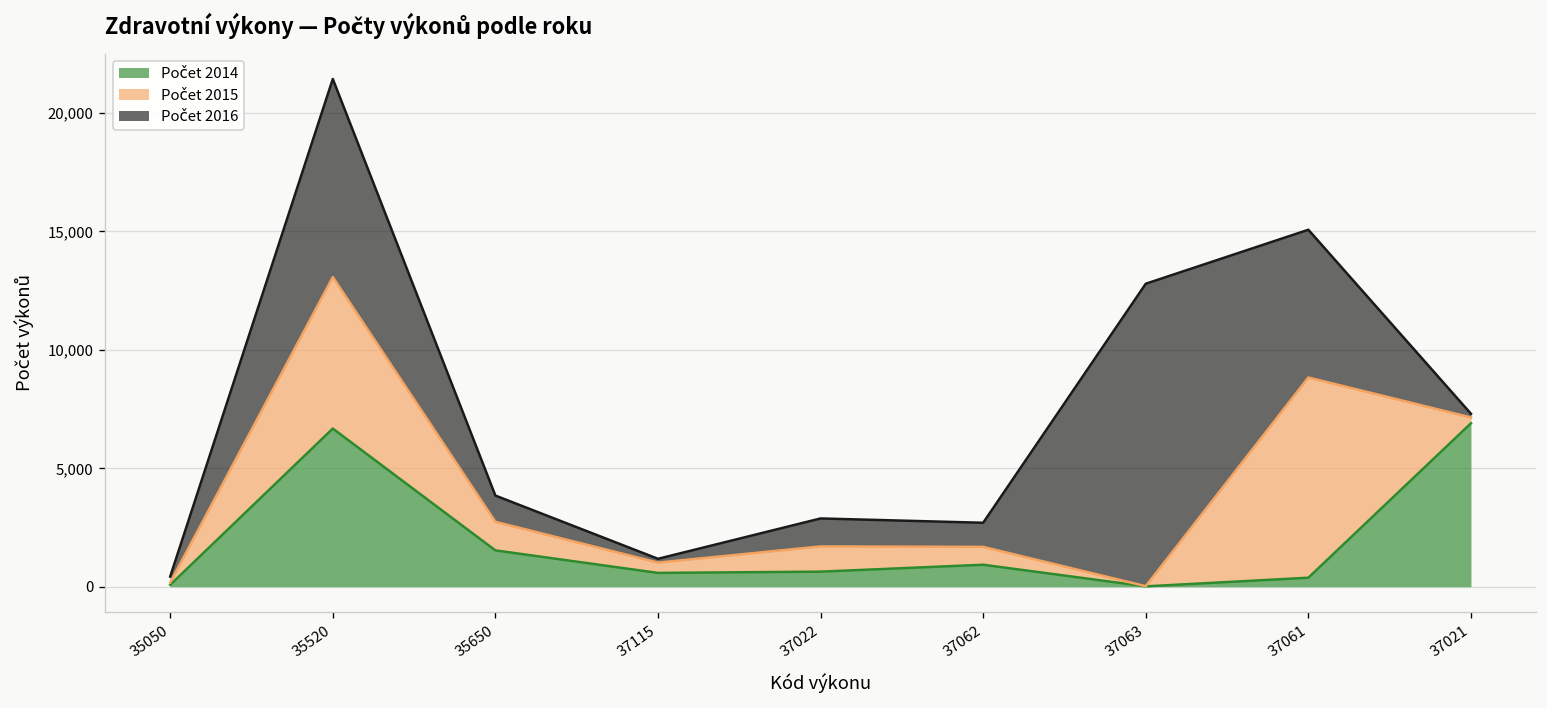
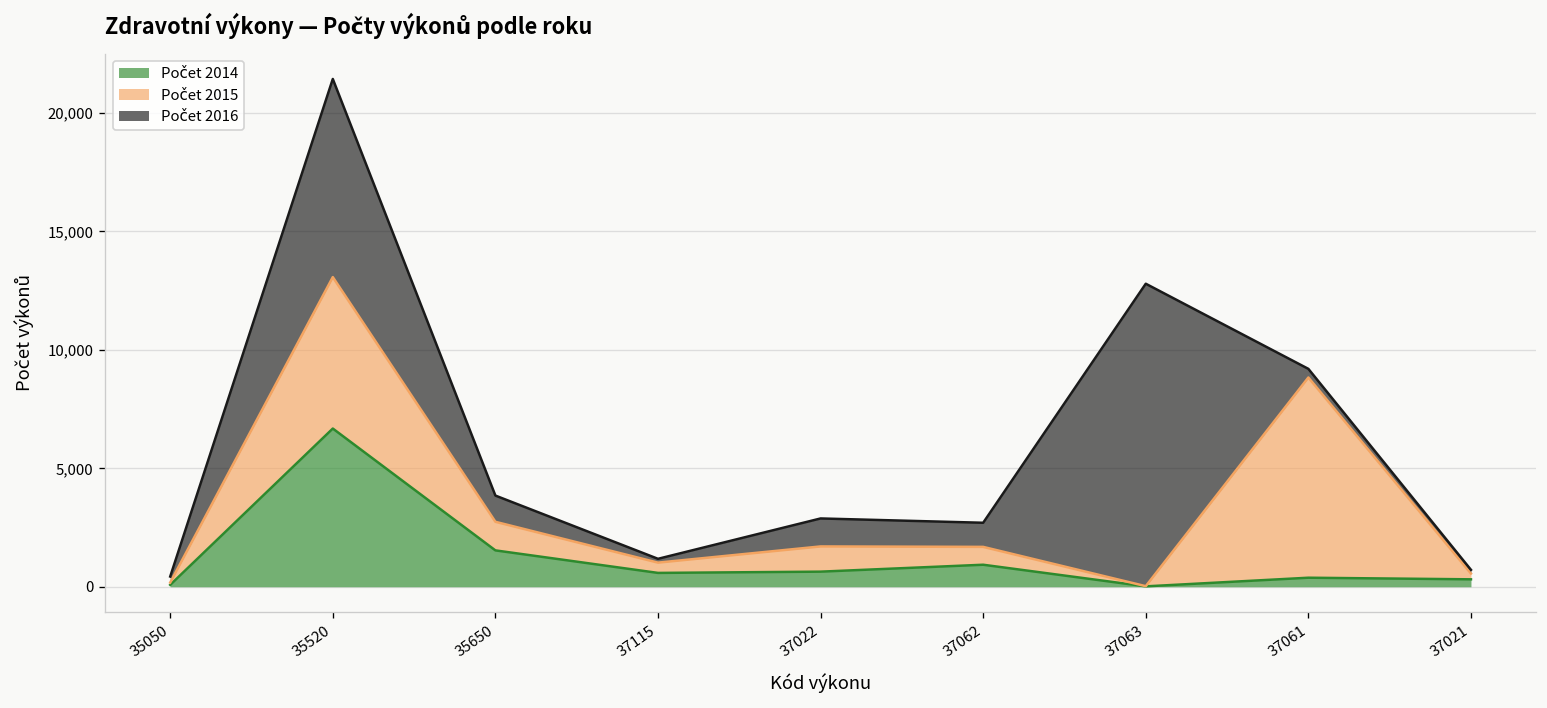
  {
    "Počet 2014": {
      "35520": "6,700",
      "35650": "1,500",
      "37115": "600",
      "37022": "600",
      "37062": "900",
      "37061": "400",
-     "37021": "6,900"
+     "37021": "300"
    },
    "Počet 2015": {
      "35520": "6,400",
      "35650": "1,200",
      "37115": "400",
      "37022": "1,100",
      "37062": "800",
      "37061": "8,500",
      "37021": "200"
    },
    "Počet 2016": {
      "35050": "300",
      "35520": "8,400",
      "35650": "1,100",
      "37115": "200",
      "37022": "1,200",
      "37062": "1,000",
      "37063": "12,800",
-     "37061": "6,200",
+     "37061": "400",
      "37021": "200"
    }
  }
